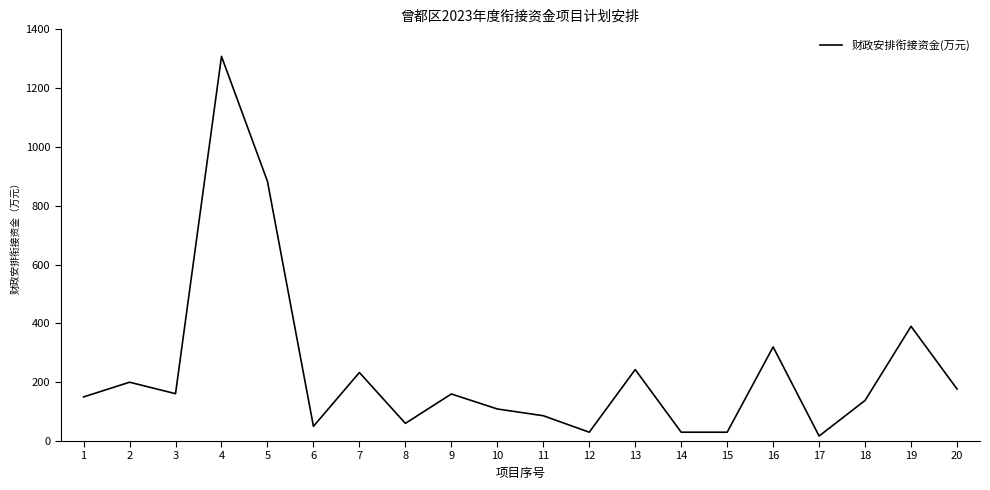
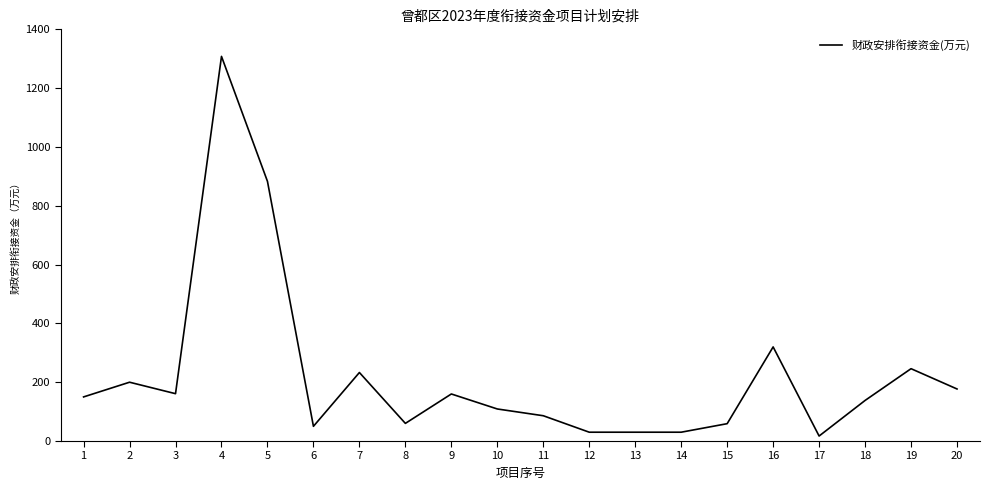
  {
    "1": 150,
    "2": 200,
    "3": 160,
    "4": 1310,
    "5": 880,
    "6": 50,
    "7": 230,
    "8": 60,
    "9": 160,
    "10": 110,
    "11": 90,
    "12": 30,
-   "13": 240,
+   "13": 30,
    "14": 30,
-   "15": 30,
+   "15": 60,
    "16": 320,
    "17": 20,
    "18": 140,
-   "19": 390,
+   "19": 250,
    "20": 180
  }
